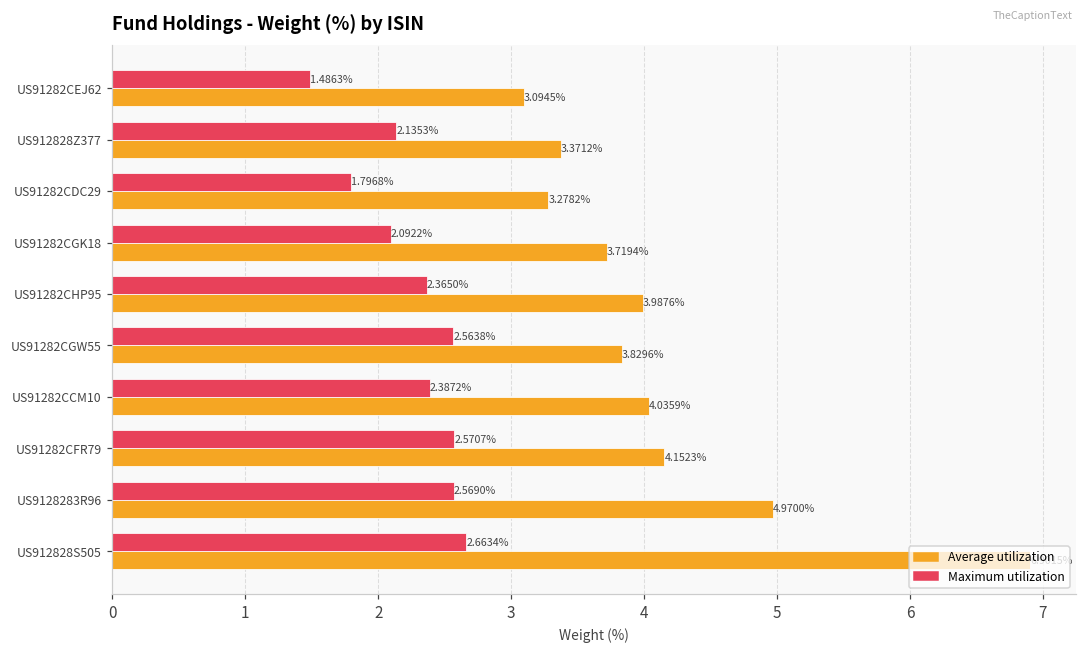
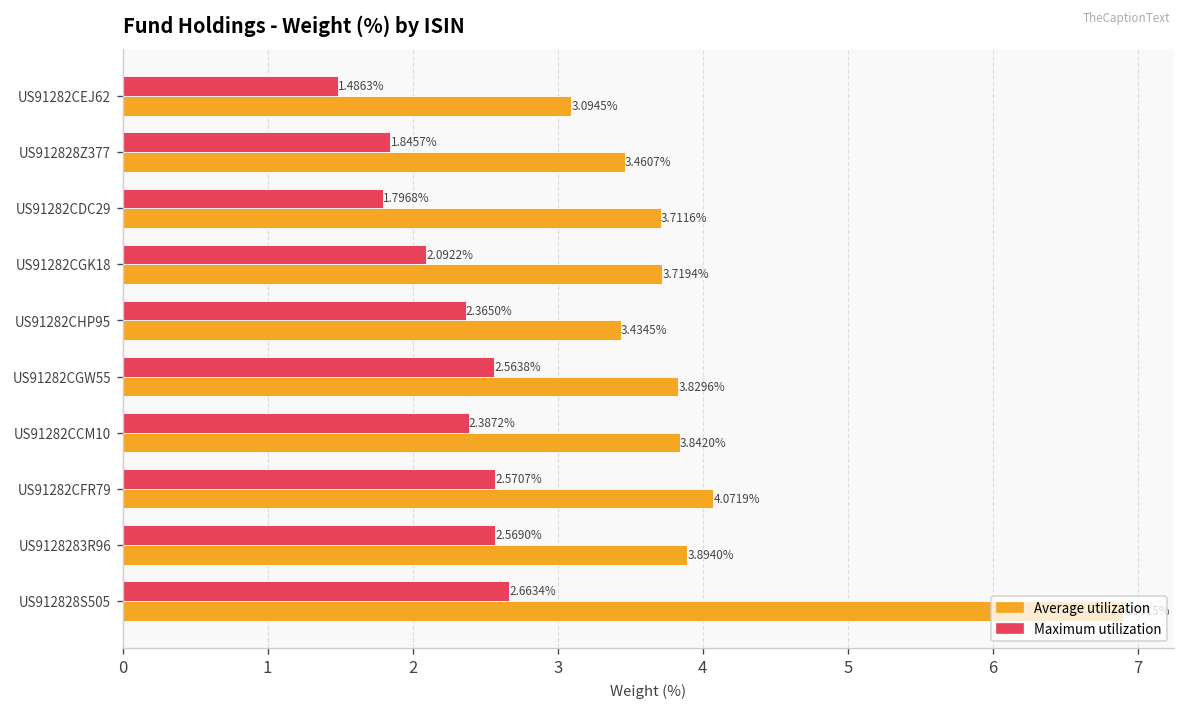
  {
    "Average utilization": {
      "US91282CEJ62": "3.0945%",
-     "US912828Z377": "3.3712%",
-     "US91282CDC29": "3.2782%",
+     "US912828Z377": "3.4607%",
+     "US91282CDC29": "3.7116%",
      "US91282CGK18": "3.7194%",
-     "US91282CHP95": "3.9876%",
+     "US91282CHP95": "3.4345%",
      "US91282CGW55": "3.8296%",
-     "US91282CCM10": "4.0359%",
-     "US91282CFR79": "4.1523%",
-     "US9128283R96": "4.9700%"
+     "US91282CCM10": "3.8420%",
+     "US91282CFR79": "4.0719%",
+     "US9128283R96": "3.8940%"
    },
    "Maximum utilization": {
      "US91282CEJ62": "1.4863%",
-     "US912828Z377": "2.1353%",
+     "US912828Z377": "1.8457%",
      "US91282CDC29": "1.7968%",
      "US91282CGK18": "2.0922%",
      "US91282CHP95": "2.3650%",
      "US91282CGW55": "2.5638%",
      "US91282CCM10": "2.3872%",
      "US91282CFR79": "2.5707%",
      "US9128283R96": "2.5690%",
      "US912828S505": "2.6634%"
    }
  }
